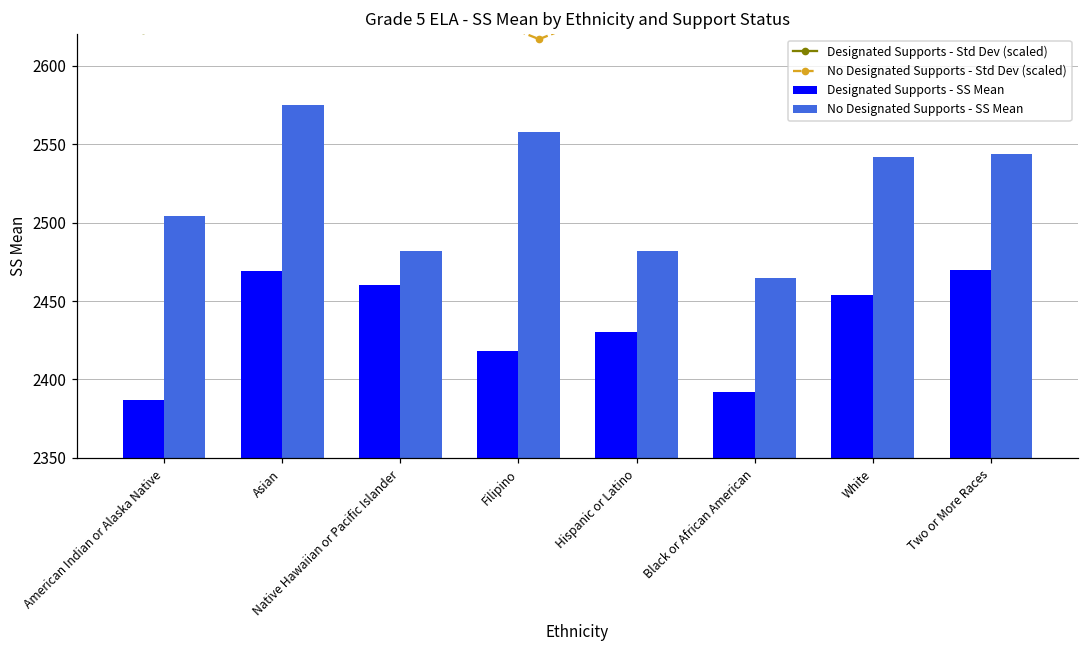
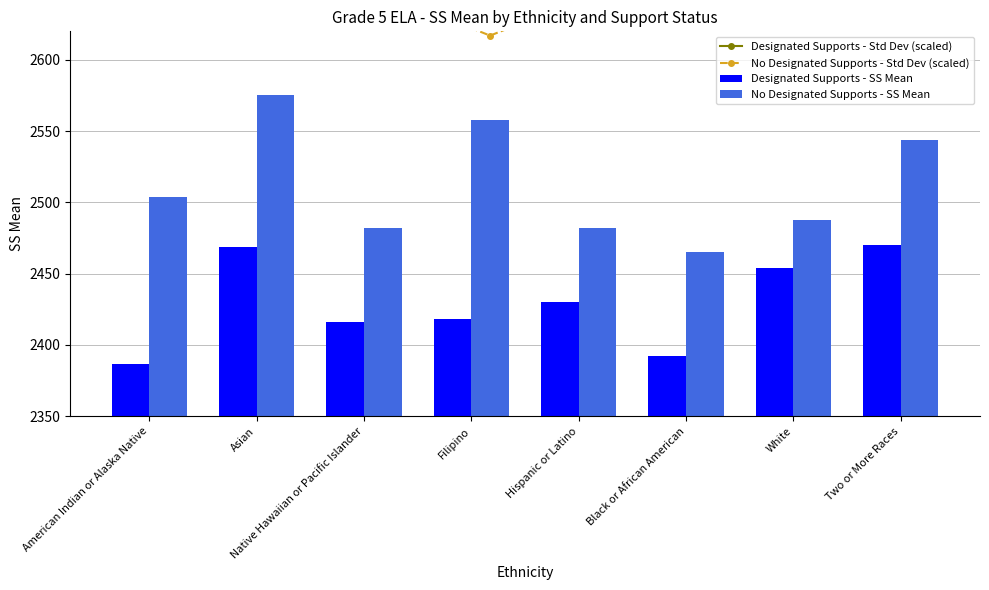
  {
    "Designated Supports - SS Mean": {
      "American Indian or Alaska Native": 2387,
      "Asian": 2469,
-     "Native Hawaiian or Pacific Islander": 2460,
+     "Native Hawaiian or Pacific Islander": 2416,
      "Filipino": 2418,
      "Hispanic or Latino": 2430,
      "Black or African American": 2392,
      "White": 2454,
      "Two or More Races": 2470
    },
    "No Designated Supports - SS Mean": {
      "American Indian or Alaska Native": 2504,
      "Asian": 2575,
      "Native Hawaiian or Pacific Islander": 2482,
      "Filipino": 2558,
      "Hispanic or Latino": 2482,
      "Black or African American": 2465,
-     "White": 2542,
+     "White": 2488,
      "Two or More Races": 2544
    }
  }
